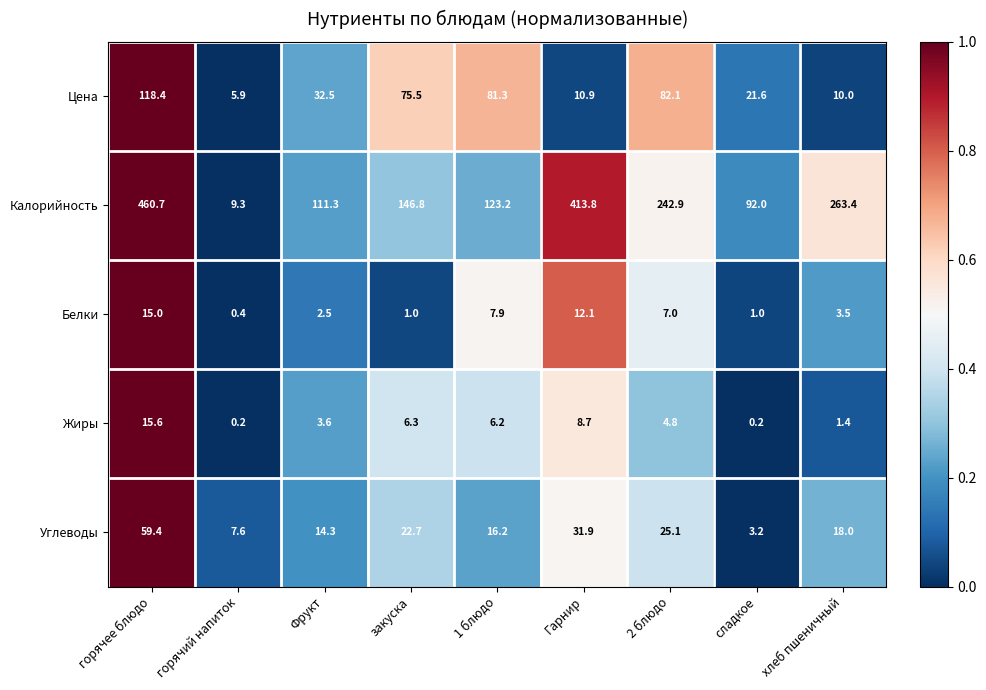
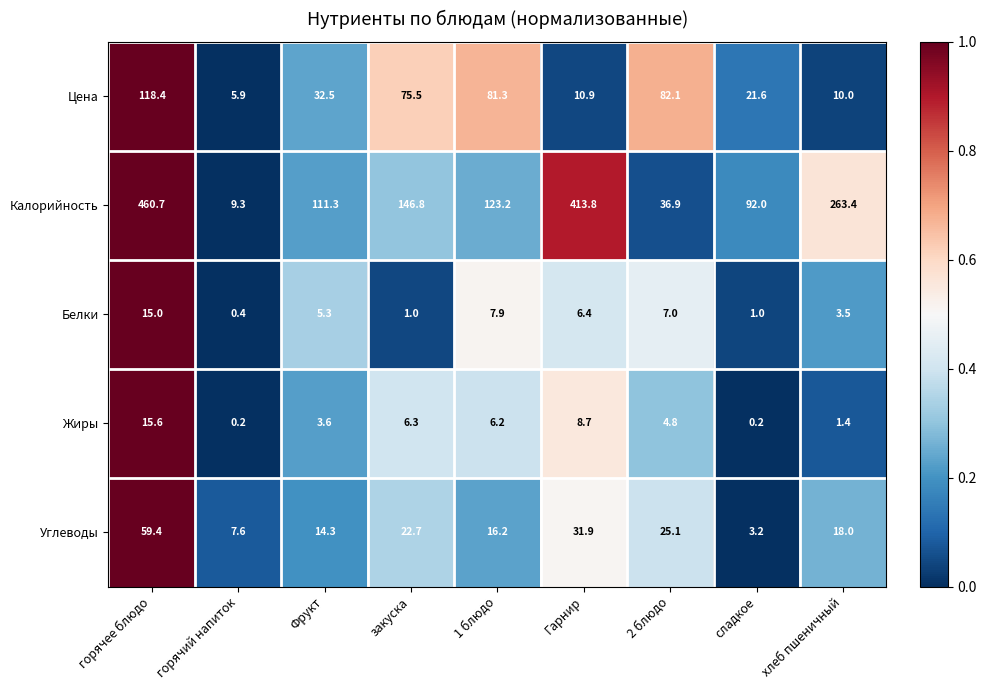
  {
    "Цена": {
      "горячее блюдо": 118.4,
      "горячий напиток": 5.9,
      "Фрукт": 32.5,
      "закуска": 75.5,
      "1 блюдо": 81.3,
      "Гарнир": 10.9,
      "2 блюдо": 82.1,
      "сладкое": 21.6,
      "хлеб пшеничный": 10.0
    },
    "Калорийность": {
      "горячее блюдо": 460.7,
      "горячий напиток": 9.3,
      "Фрукт": 111.3,
      "закуска": 146.8,
      "1 блюдо": 123.2,
      "Гарнир": 413.8,
-     "2 блюдо": 242.9,
+     "2 блюдо": 36.9,
      "сладкое": 92.0,
      "хлеб пшеничный": 263.4
    },
    "Белки": {
      "горячее блюдо": 15.0,
      "горячий напиток": 0.4,
-     "Фрукт": 2.5,
+     "Фрукт": 5.3,
      "закуска": 1.0,
      "1 блюдо": 7.9,
-     "Гарнир": 12.1,
+     "Гарнир": 6.4,
      "2 блюдо": 7.0,
      "сладкое": 1.0,
      "хлеб пшеничный": 3.5
    },
    "Жиры": {
      "горячее блюдо": 15.6,
      "горячий напиток": 0.2,
      "Фрукт": 3.6,
      "закуска": 6.3,
      "1 блюдо": 6.2,
      "Гарнир": 8.7,
      "2 блюдо": 4.8,
      "сладкое": 0.2,
      "хлеб пшеничный": 1.4
    },
    "Углеводы": {
      "горячее блюдо": 59.4,
      "горячий напиток": 7.6,
      "Фрукт": 14.3,
      "закуска": 22.7,
      "1 блюдо": 16.2,
      "Гарнир": 31.9,
      "2 блюдо": 25.1,
      "сладкое": 3.2,
      "хлеб пшеничный": 18.0
    }
  }
